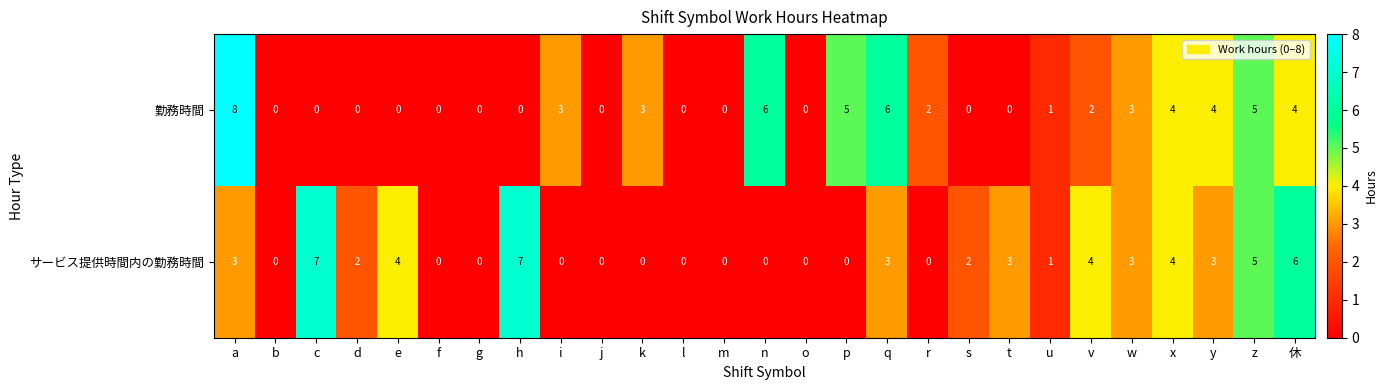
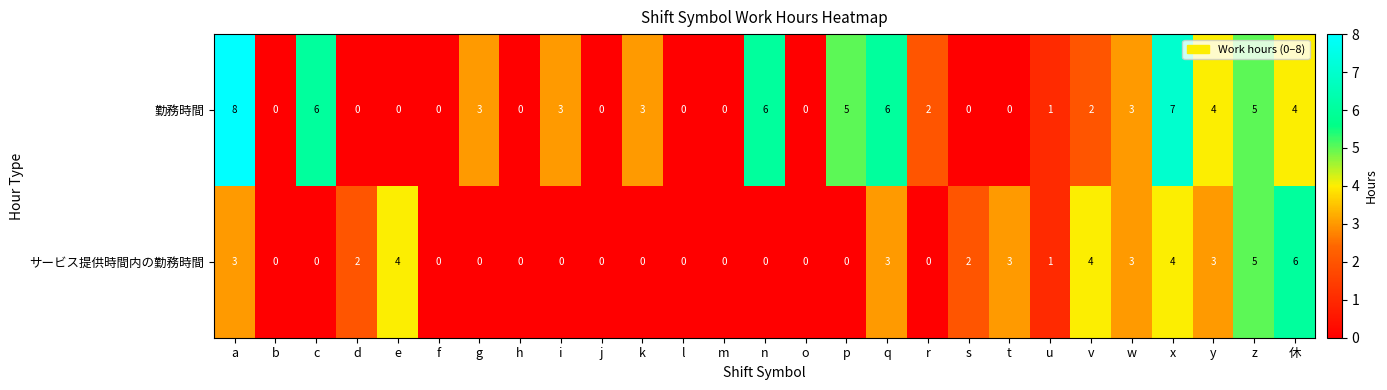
  {
    "勤務時間": {
      "a": 8,
      "b": 0,
-     "c": 0,
+     "c": 6,
      "d": 0,
      "e": 0,
      "f": 0,
-     "g": 0,
+     "g": 3,
      "h": 0,
      "i": 3,
      "j": 0,
      "k": 3,
      "l": 0,
      "m": 0,
      "n": 6,
      "o": 0,
      "p": 5,
      "q": 6,
      "r": 2,
      "s": 0,
      "t": 0,
      "u": 1,
      "v": 2,
      "w": 3,
-     "x": 4,
+     "x": 7,
      "y": 4,
      "z": 5,
      "休": 4
    },
    "サービス提供時間内の勤務時間": {
      "a": 3,
      "b": 0,
-     "c": 7,
+     "c": 0,
      "d": 2,
      "e": 4,
      "f": 0,
      "g": 0,
-     "h": 7,
+     "h": 0,
      "i": 0,
      "j": 0,
      "k": 0,
      "l": 0,
      "m": 0,
      "n": 0,
      "o": 0,
      "p": 0,
      "q": 3,
      "r": 0,
      "s": 2,
      "t": 3,
      "u": 1,
      "v": 4,
      "w": 3,
      "x": 4,
      "y": 3,
      "z": 5,
      "休": 6
    }
  }
